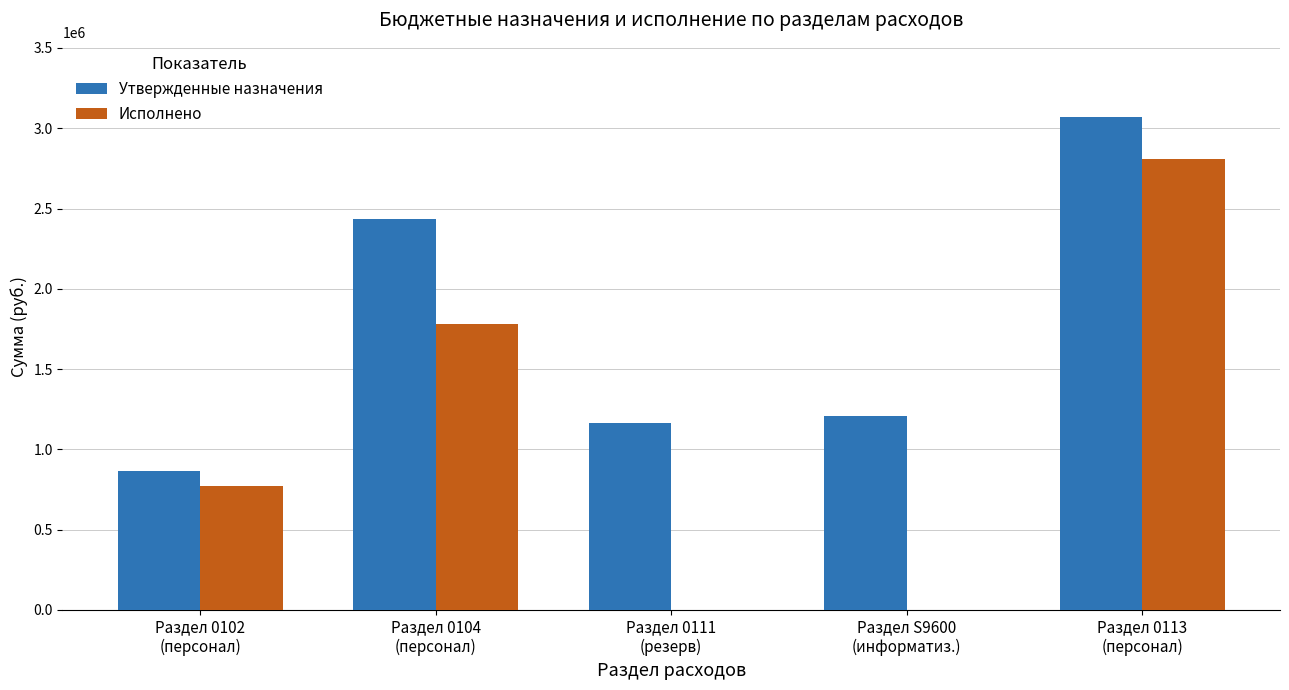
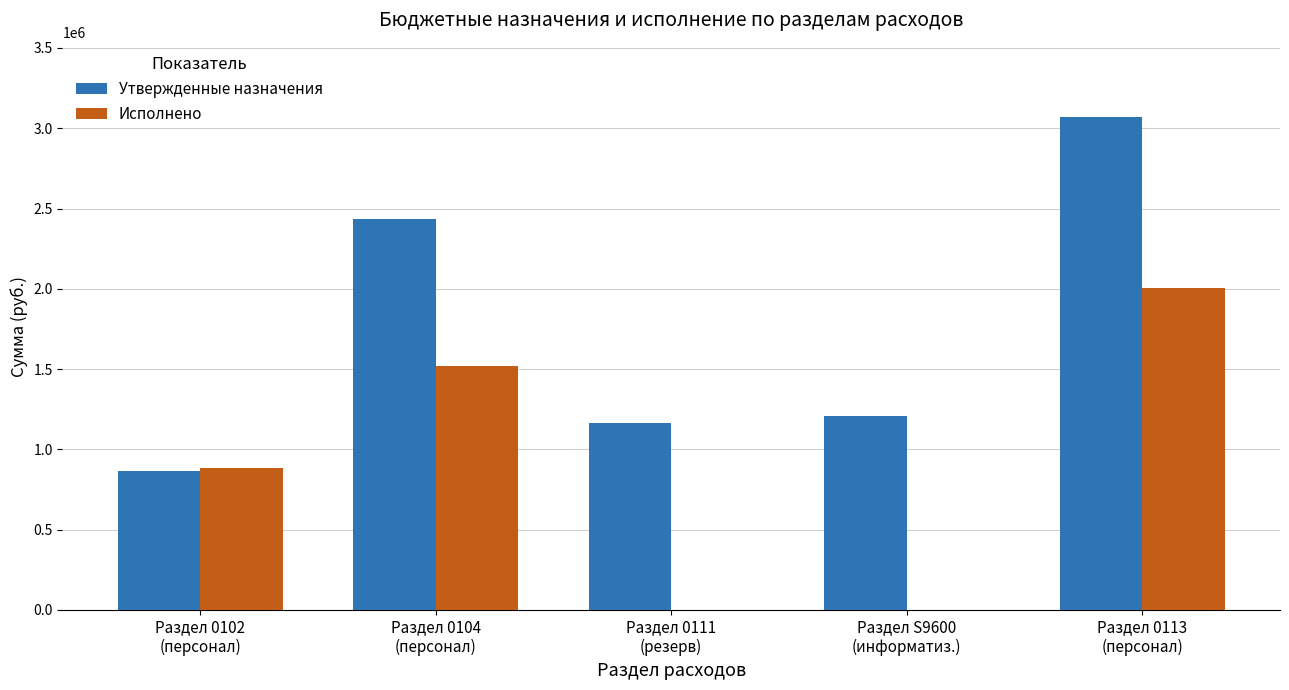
  {
    "Утвержденные назначения": {
      "Раздел 0102 (персонал)": 870000,
      "Раздел 0104 (персонал)": 2430000,
      "Раздел 0111 (резерв)": 1170000,
      "Раздел S9600 (информатиз.)": 1200000,
      "Раздел 0113 (персонал)": 3070000
    },
    "Исполнено": {
-     "Раздел 0102 (персонал)": 770000,
-     "Раздел 0104 (персонал)": 1780000,
+     "Раздел 0102 (персонал)": 880000,
+     "Раздел 0104 (персонал)": 1520000,
      "Раздел 0111 (резерв)": 0,
      "Раздел S9600 (информатиз.)": 0,
-     "Раздел 0113 (персонал)": 2810000
+     "Раздел 0113 (персонал)": 2000000
    }
  }
